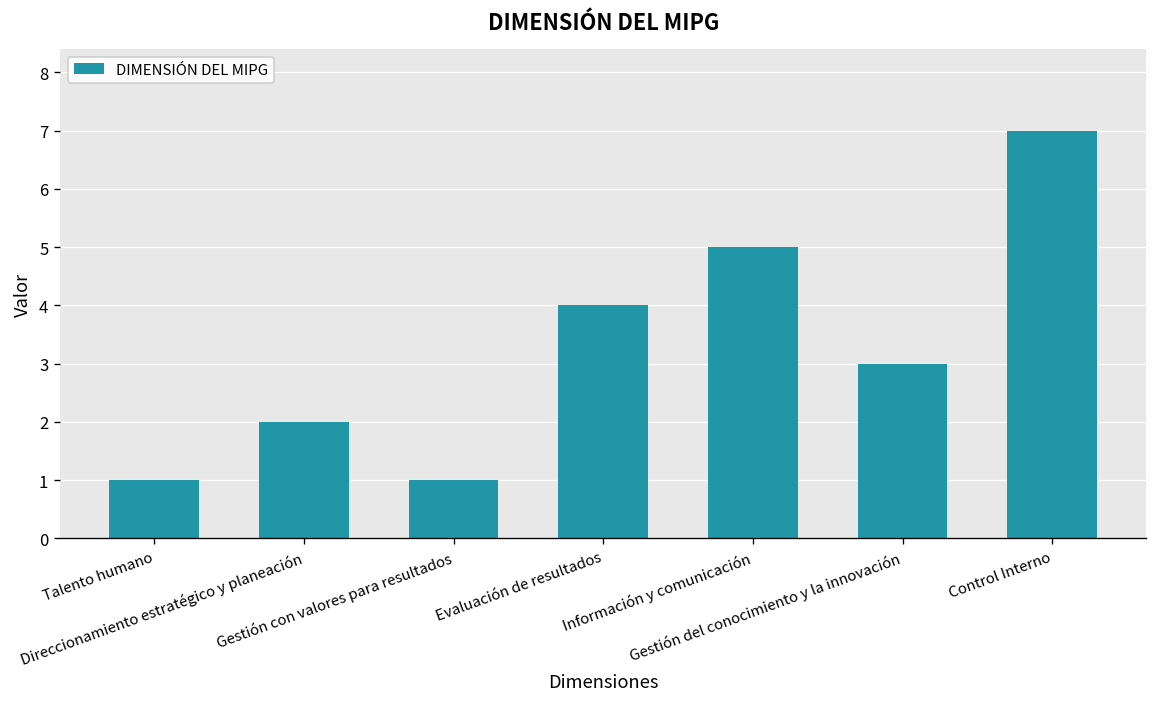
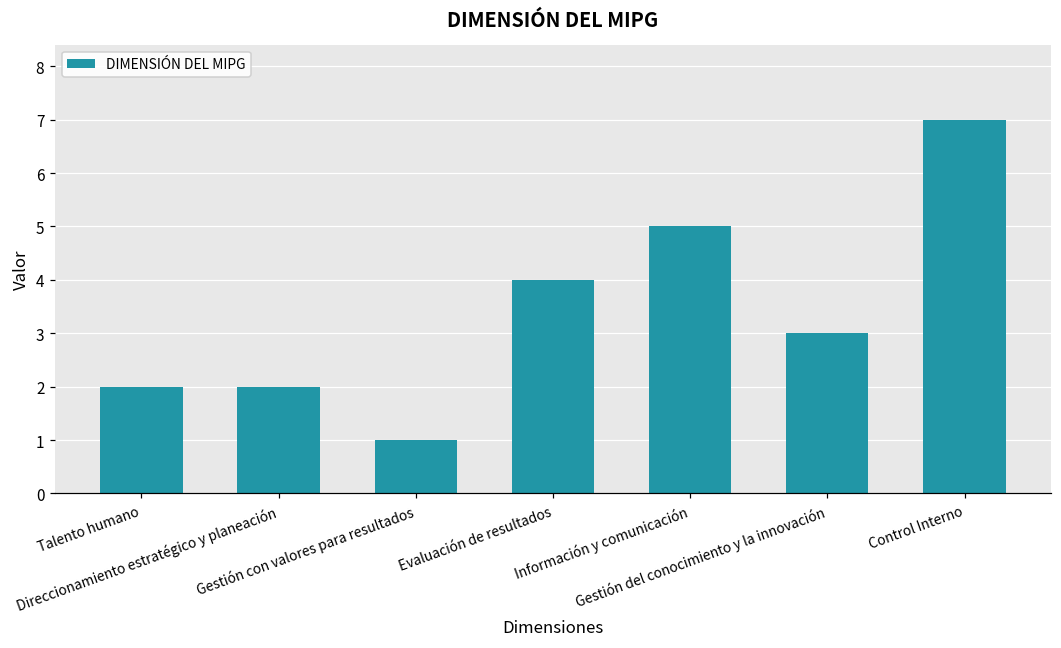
  {
-   "Talento humano": 1,
+   "Talento humano": 2,
    "Direccionamiento estratégico y planeación": 2,
    "Gestión con valores para resultados": 1,
    "Evaluación de resultados": 4,
    "Información y comunicación": 5,
    "Gestión del conocimiento y la innovación": 3,
    "Control Interno": 7
  }
